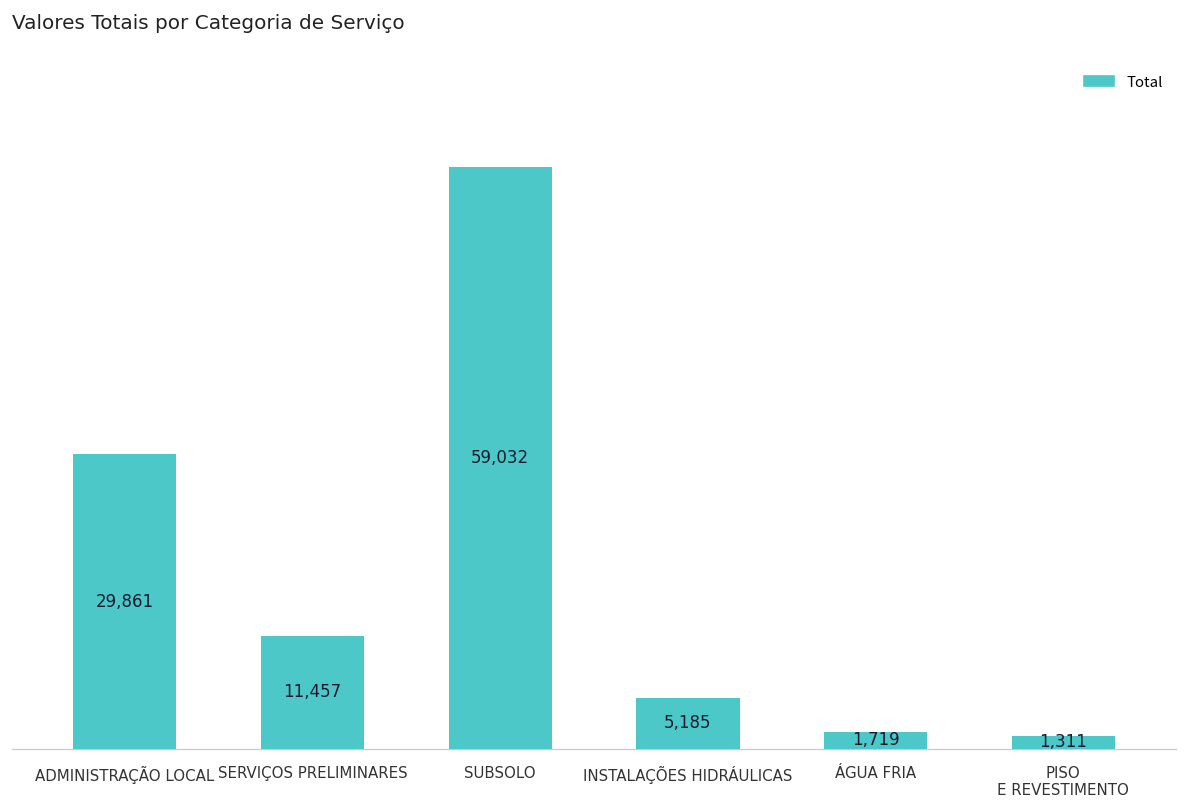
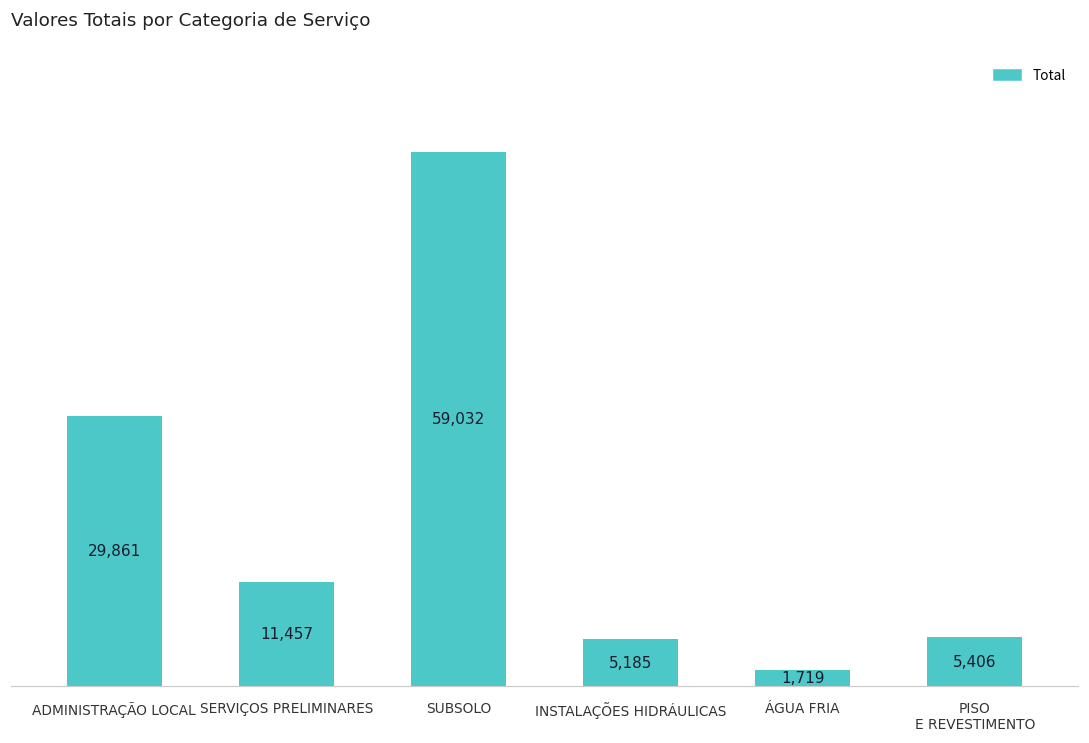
  {
    "ADMINISTRAÇÃO LOCAL": "29,861",
    "SERVIÇOS PRELIMINARES": "11,457",
    "SUBSOLO": "59,032",
    "INSTALAÇÕES HIDRÁULICAS": "5,185",
    "ÁGUA FRIA": "1,719",
-   "PISO E REVESTIMENTO": "1,311"
+   "PISO E REVESTIMENTO": "5,406"
  }
